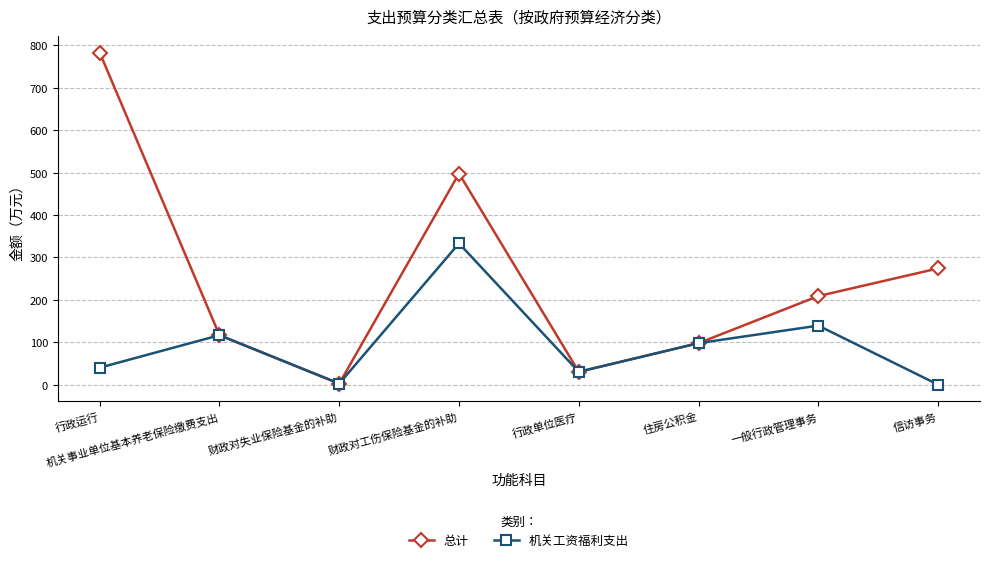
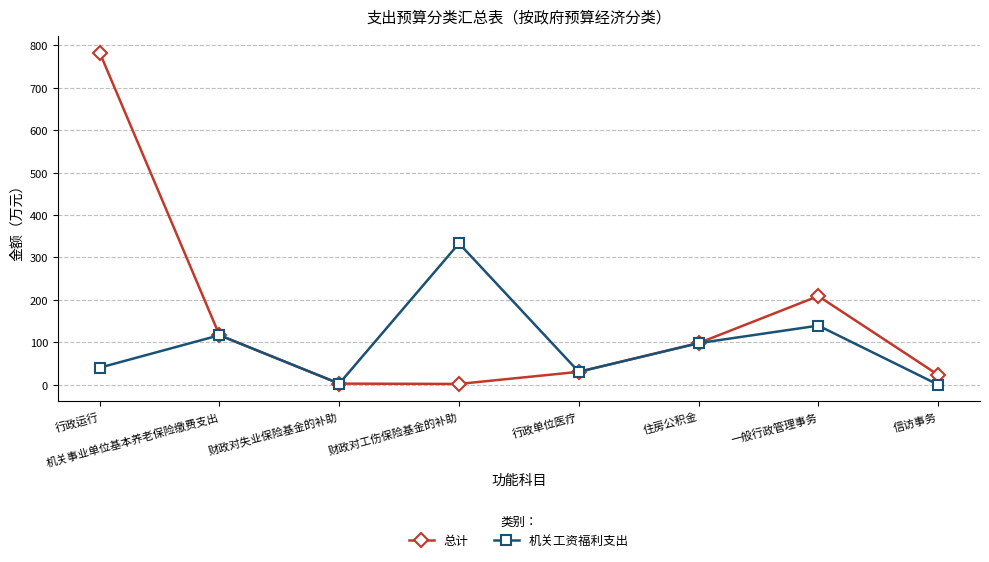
  {
    "总计": {
      "行政运行": 780,
-     "财政对工伤保险基金的补助": 500,
+     "财政对工伤保险基金的补助": 0,
      "一般行政管理事务": 210,
-     "信访事务": 270
+     "信访事务": 20
    },
    "机关工资福利支出": {
      "行政运行": 40,
      "财政对工伤保险基金的补助": 330,
      "一般行政管理事务": 140,
      "信访事务": 0
    }
  }
